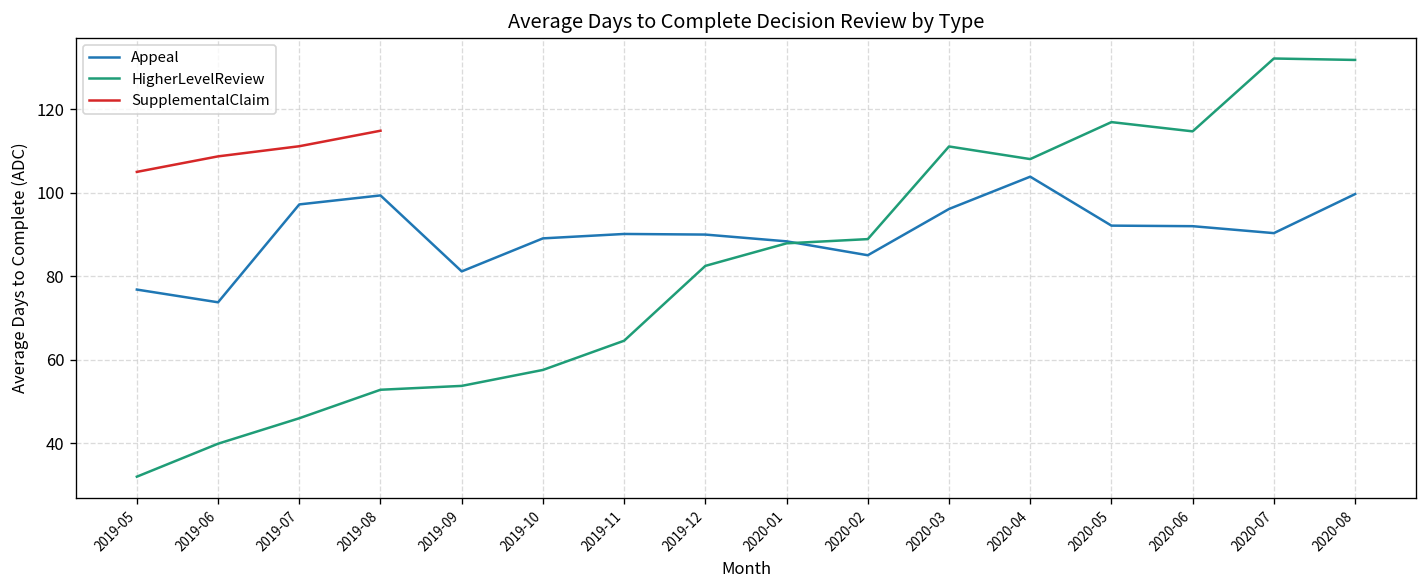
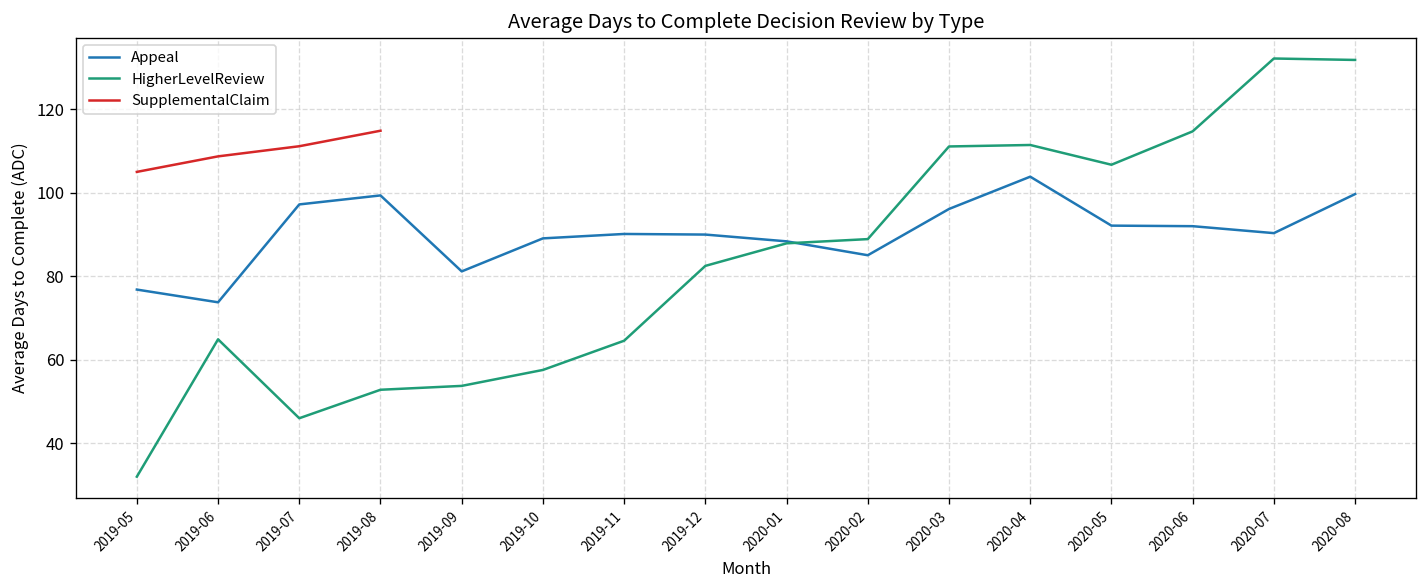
  {
    "Appeal": {
      "2019-05": 77,
      "2019-06": 74,
      "2019-07": 97,
      "2019-08": 99,
      "2019-09": 81,
      "2019-10": 89,
      "2019-11": 90,
      "2019-12": 90,
      "2020-02": 85,
      "2020-03": 96,
      "2020-04": 104,
      "2020-05": 92,
      "2020-06": 92,
      "2020-07": 90,
      "2020-08": 100
    },
    "HigherLevelReview": {
      "2019-05": 32,
-     "2019-06": 40,
+     "2019-06": 65,
      "2019-07": 46,
      "2019-08": 53,
      "2019-09": 54,
      "2019-10": 58,
      "2019-11": 65,
      "2019-12": 82,
      "2020-02": 89,
      "2020-03": 111,
-     "2020-04": 108,
-     "2020-05": 117,
+     "2020-04": 111,
+     "2020-05": 107,
      "2020-06": 115,
      "2020-07": 132,
      "2020-08": 132
    },
    "SupplementalClaim": {
      "2019-05": 105,
      "2019-06": 109,
      "2019-07": 111,
      "2019-08": 115
    }
  }
